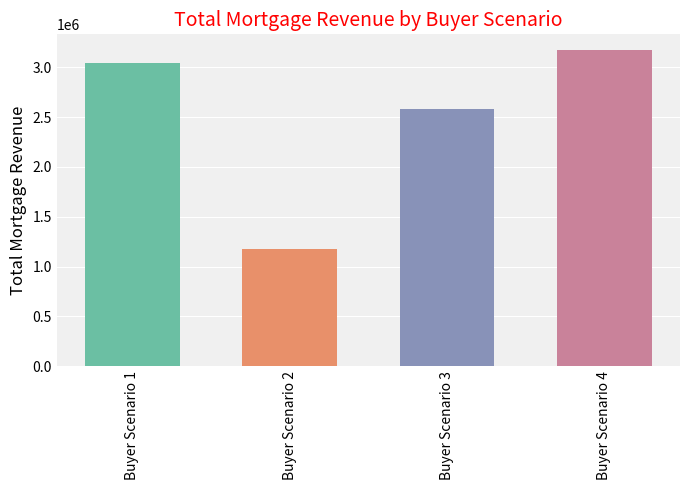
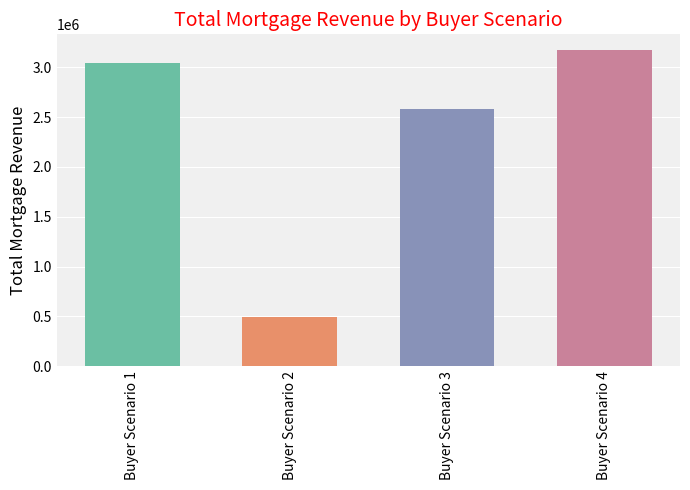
  {
    "Buyer Scenario 1": 3000000,
-   "Buyer Scenario 2": 1200000,
+   "Buyer Scenario 2": 500000,
    "Buyer Scenario 3": 2600000,
    "Buyer Scenario 4": 3200000
  }
